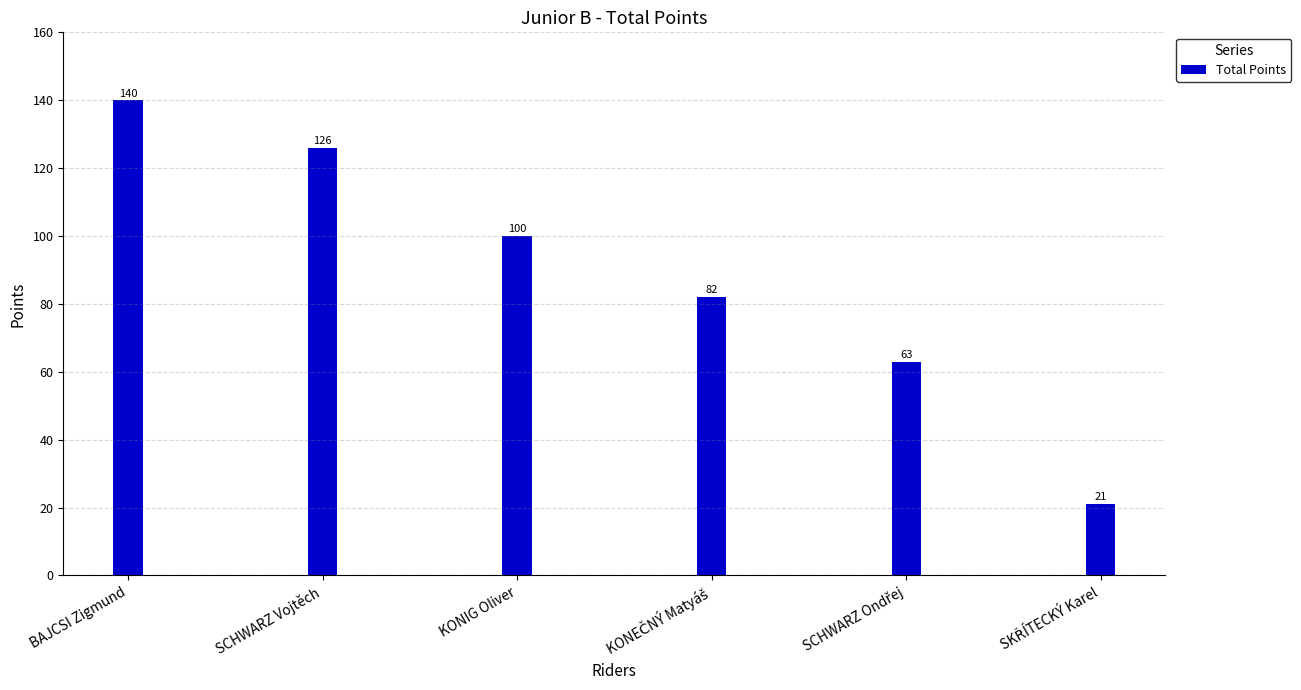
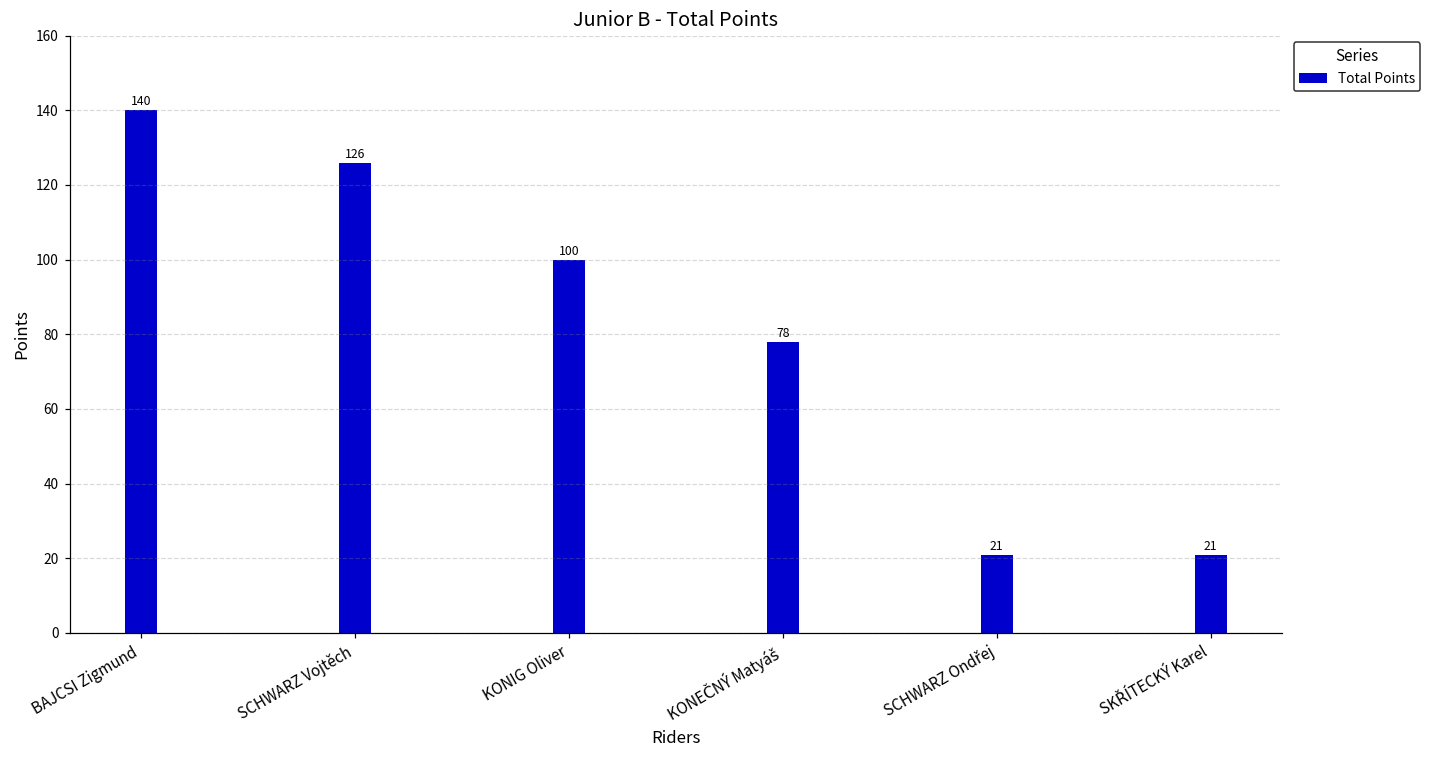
  {
    "BAJCSI Zigmund": 140,
    "SCHWARZ Vojtěch": 126,
    "KONIG Oliver": 100,
-   "KONEČNÝ Matyáš": 82,
-   "SCHWARZ Ondřej": 63,
+   "KONEČNÝ Matyáš": 78,
+   "SCHWARZ Ondřej": 21,
    "SKŘÍTECKÝ Karel": 21
  }
